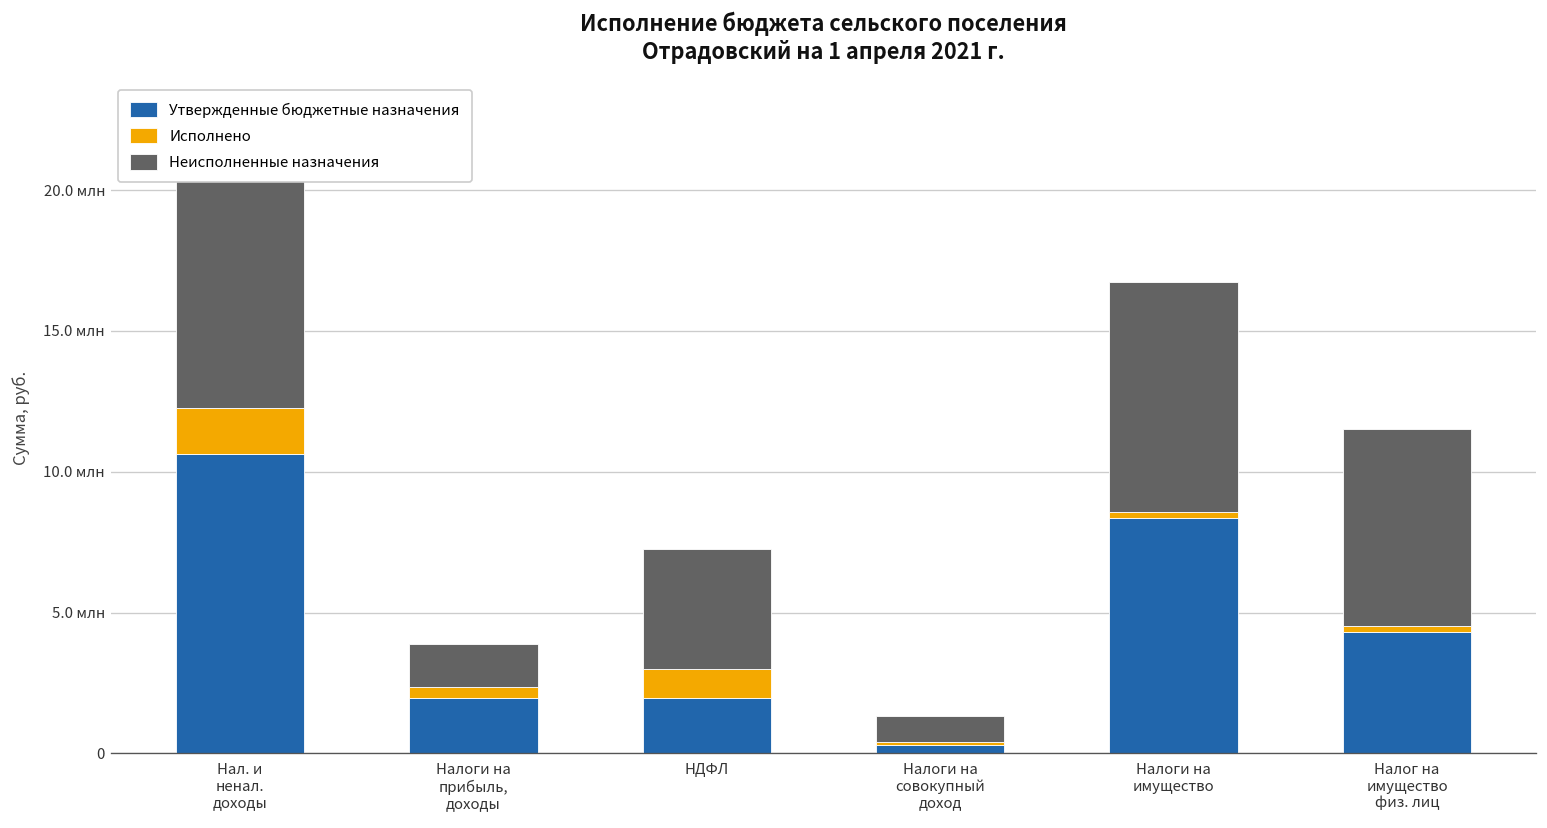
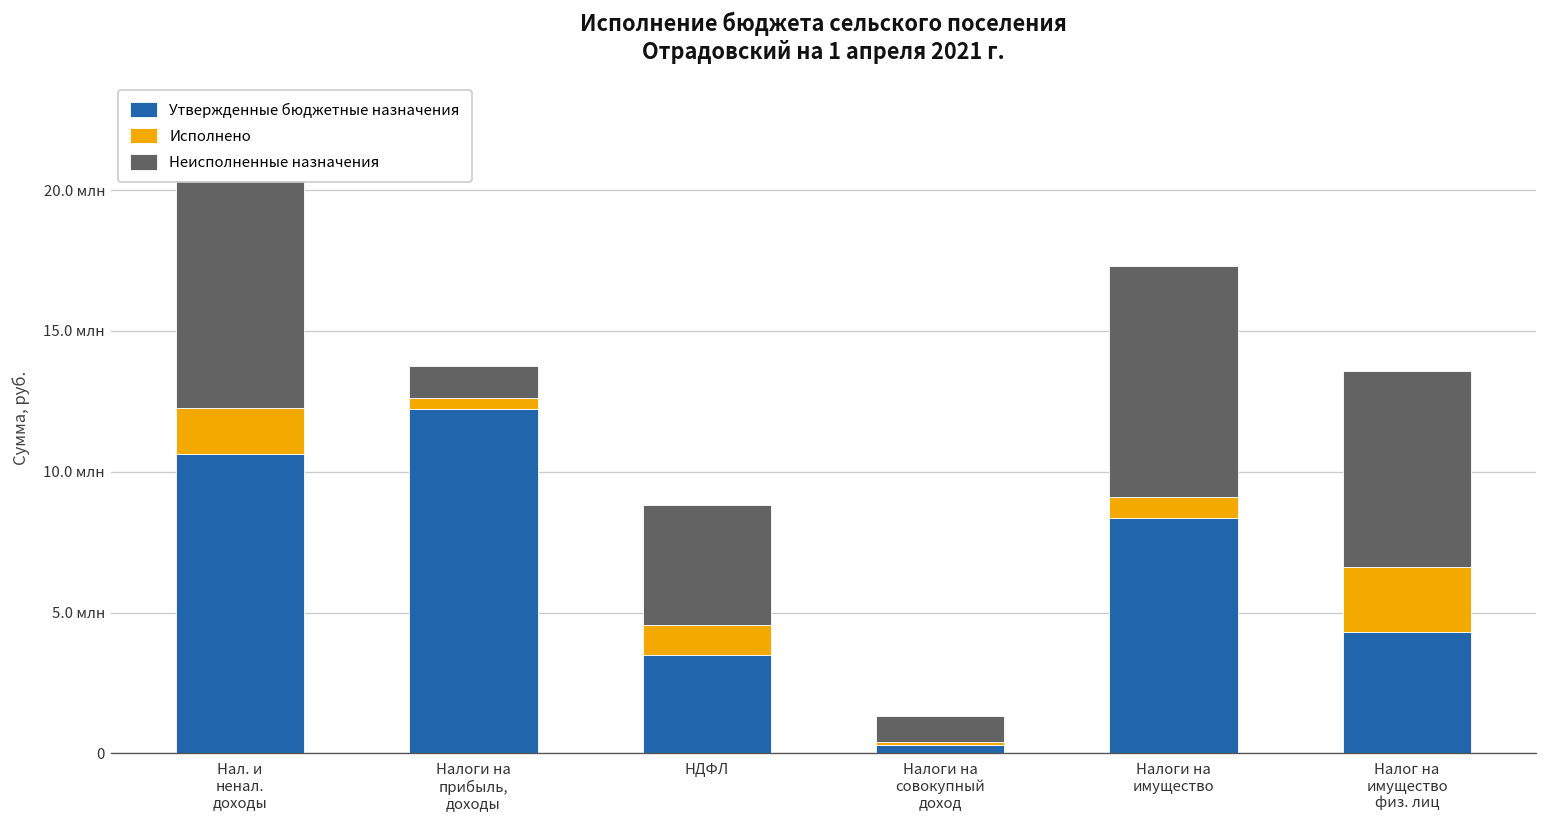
  {
    "Утвержденные бюджетные назначения": {
      "Нал. и ненал. доходы": "10.6 млн",
-     "Налоги на прибыль, доходы": "2.0 млн",
-     "НДФЛ": "2.0 млн",
+     "Налоги на прибыль, доходы": "12.2 млн",
+     "НДФЛ": "3.5 млн",
      "Налоги на совокупный доход": "0.3 млн",
      "Налоги на имущество": "8.4 млн",
      "Налог на имущество физ. лиц": "4.3 млн"
    },
    "Исполнено": {
      "Нал. и ненал. доходы": "1.6 млн",
      "Налоги на прибыль, доходы": "0.4 млн",
      "НДФЛ": "1.0 млн",
-     "Налоги на имущество": "0.2 млн",
-     "Налог на имущество физ. лиц": "0.2 млн"
+     "Налоги на имущество": "0.7 млн",
+     "Налог на имущество физ. лиц": "2.3 млн"
    },
    "Неисполненные назначения": {
-     "Налоги на прибыль, доходы": "1.6 млн",
+     "Налоги на прибыль, доходы": "1.1 млн",
      "НДФЛ": "4.3 млн",
      "Налоги на совокупный доход": "0.9 млн",
      "Налоги на имущество": "8.2 млн",
      "Налог на имущество физ. лиц": "7.0 млн"
    }
  }
